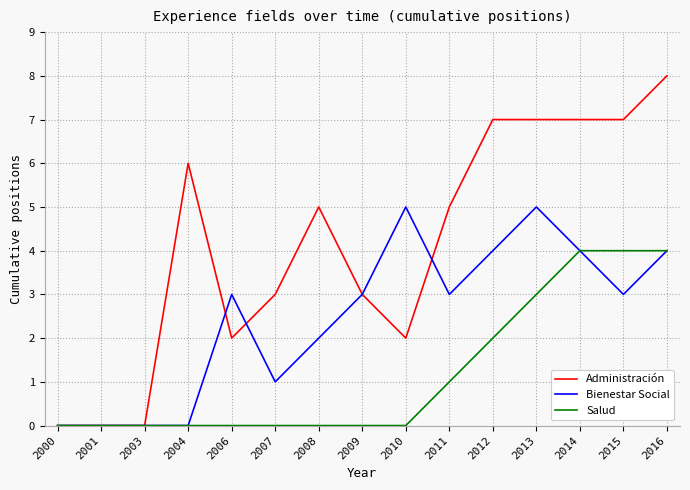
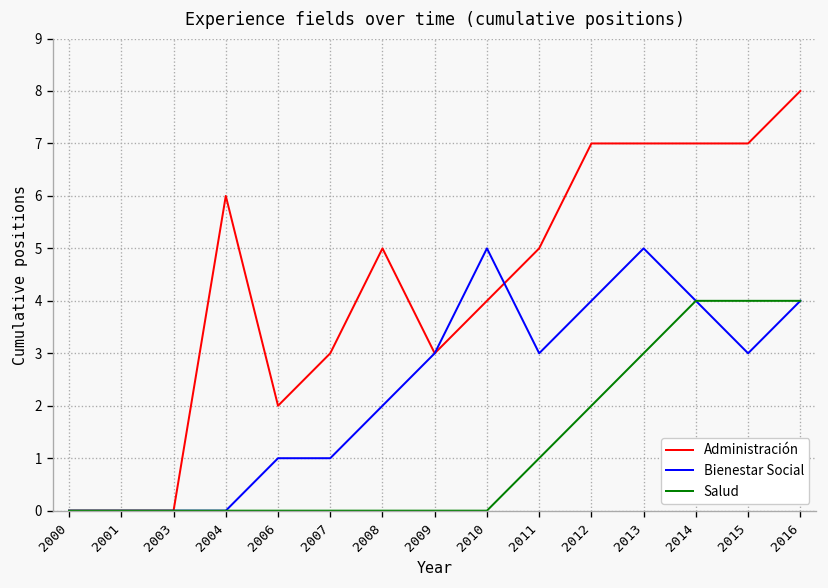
  {
    "Administración": {
      "2004": 6,
      "2006": 2,
      "2007": 3,
      "2008": 5,
-     "2010": 2,
+     "2010": 4,
      "2011": 5,
      "2012": 7,
      "2013": 7,
      "2014": 7,
      "2015": 7,
      "2016": 8
    },
    "Bienestar Social": {
-     "2006": 3,
+     "2006": 1,
      "2007": 1,
      "2008": 2,
      "2010": 5,
      "2011": 3,
      "2012": 4,
      "2013": 5,
      "2015": 3
    },
    "Salud": {
      "2006": 0,
      "2007": 0,
      "2008": 0,
      "2009": 0,
      "2010": 0,
      "2011": 1,
      "2012": 2,
      "2013": 3,
      "2015": 4
    }
  }
